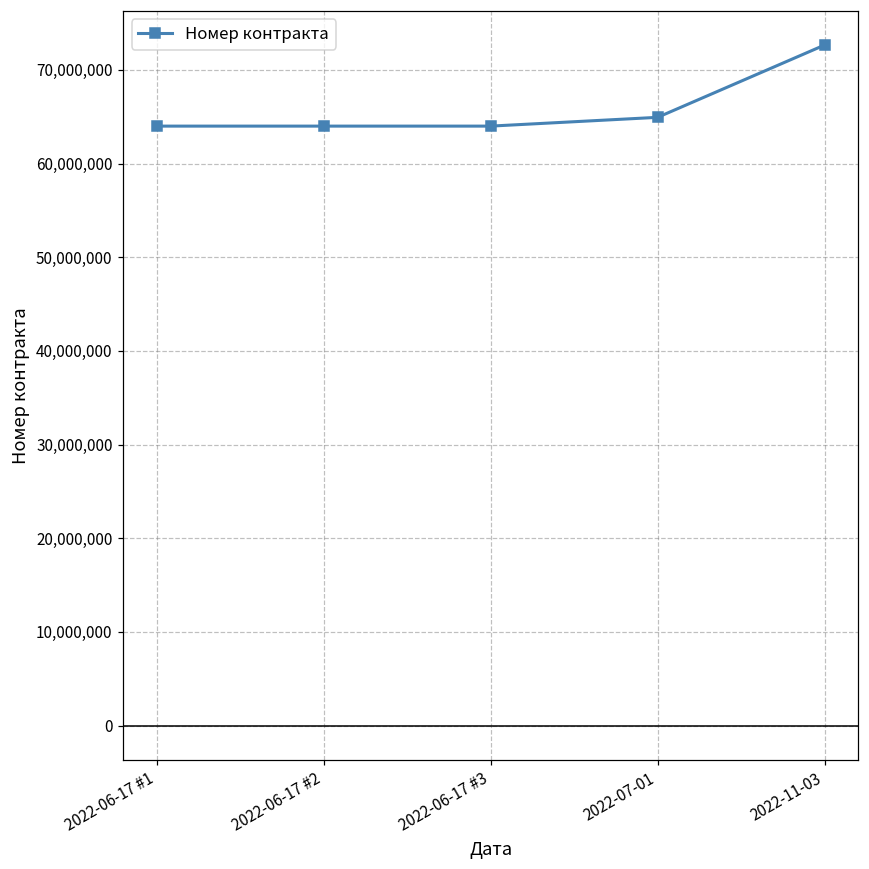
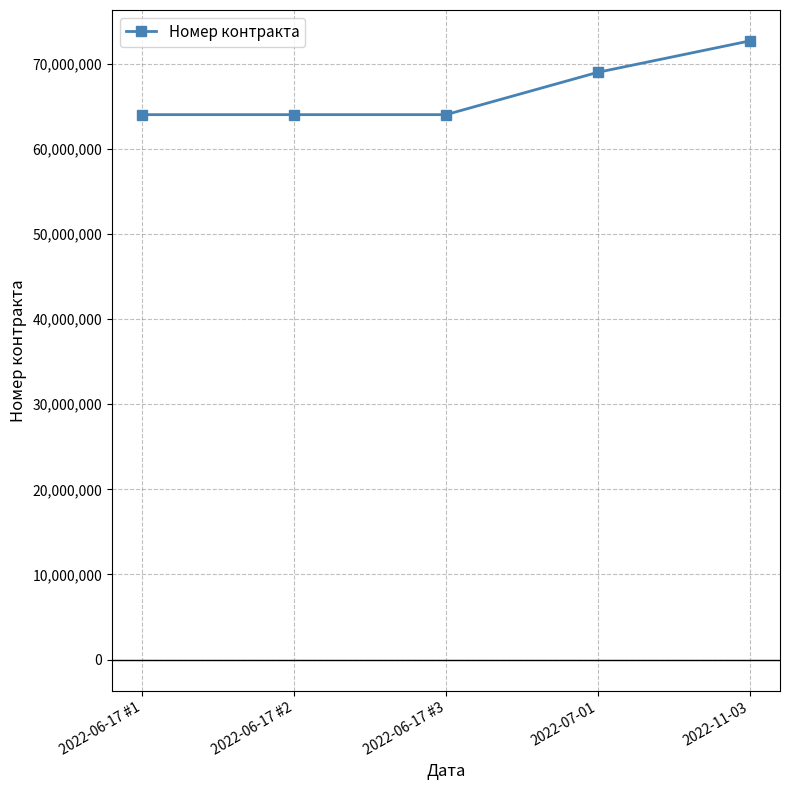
  {
    "2022-06-17 #1": "64,000,000",
    "2022-06-17 #2": "64,000,000",
    "2022-06-17 #3": "64,000,000",
-   "2022-07-01": "65,000,000",
+   "2022-07-01": "69,000,000",
    "2022-11-03": "73,000,000"
  }
